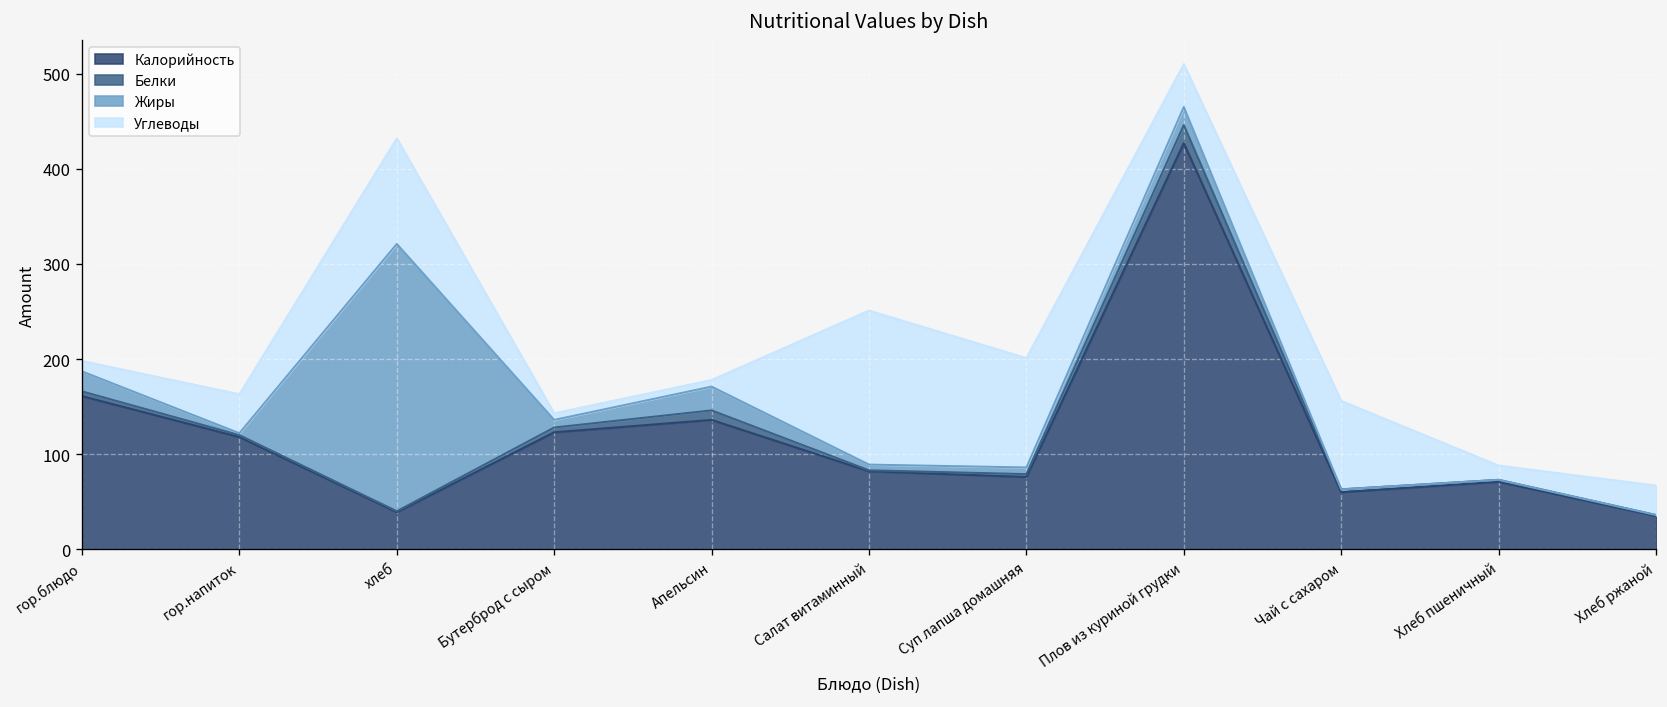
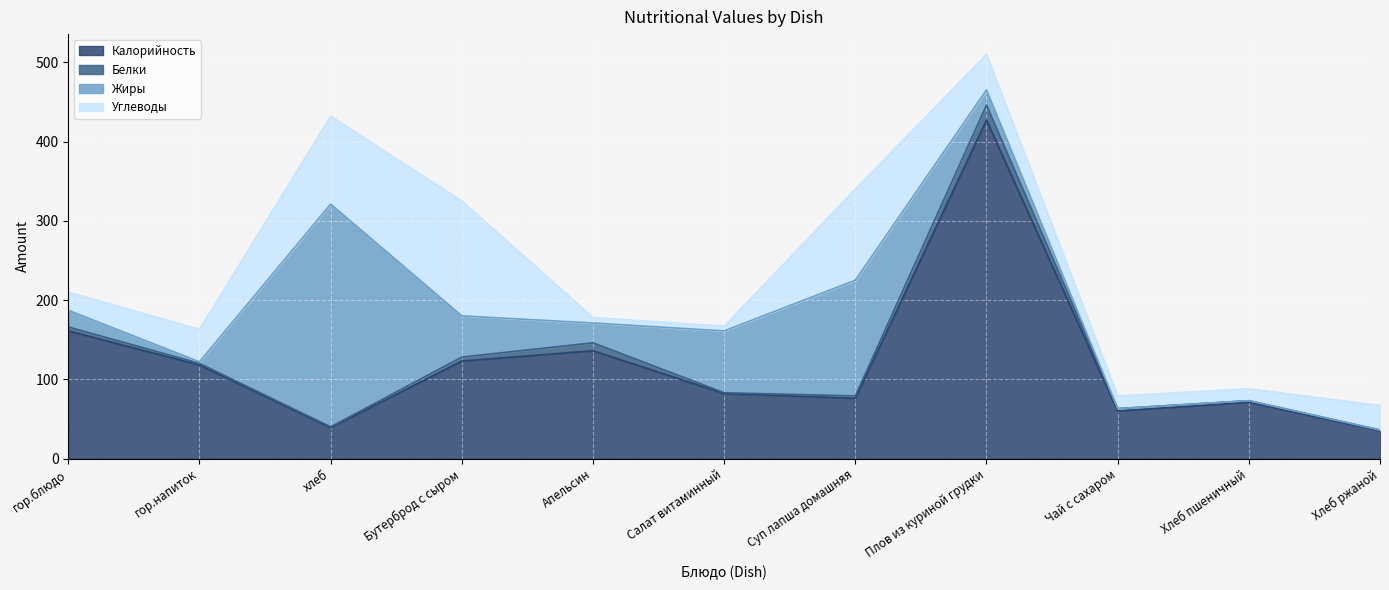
  {
    "Жиры": {
      "гор.блюдо": 20,
      "хлеб": 280,
-     "Бутерброд с сыром": 10,
+     "Бутерброд с сыром": 50,
      "Апельсин": 30,
-     "Салат витаминный": 10,
-     "Суп лапша домашняя": 10,
+     "Салат витаминный": 80,
+     "Суп лапша домашняя": 150,
      "Плов из куриной грудки": 20
    },
    "Углеводы": {
-     "гор.блюдо": 10,
+     "гор.блюдо": 20,
      "гор.напиток": 40,
      "хлеб": 110,
-     "Бутерброд с сыром": 10,
+     "Бутерброд с сыром": 150,
      "Апельсин": 10,
-     "Салат витаминный": 160,
+     "Салат витаминный": 10,
      "Суп лапша домашняя": 120,
      "Плов из куриной грудки": 50,
-     "Чай с сахаром": 90,
+     "Чай с сахаром": 20,
      "Хлеб пшеничный": 20,
      "Хлеб ржаной": 30
    }
  }
